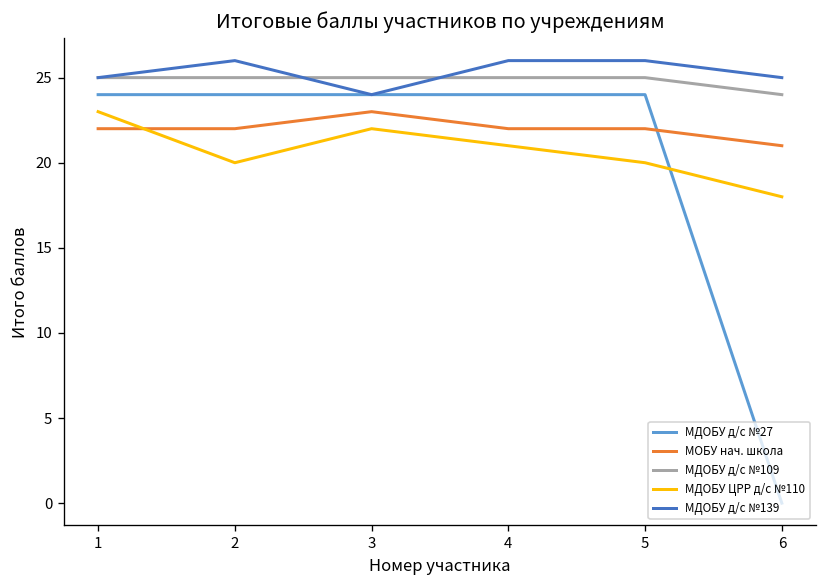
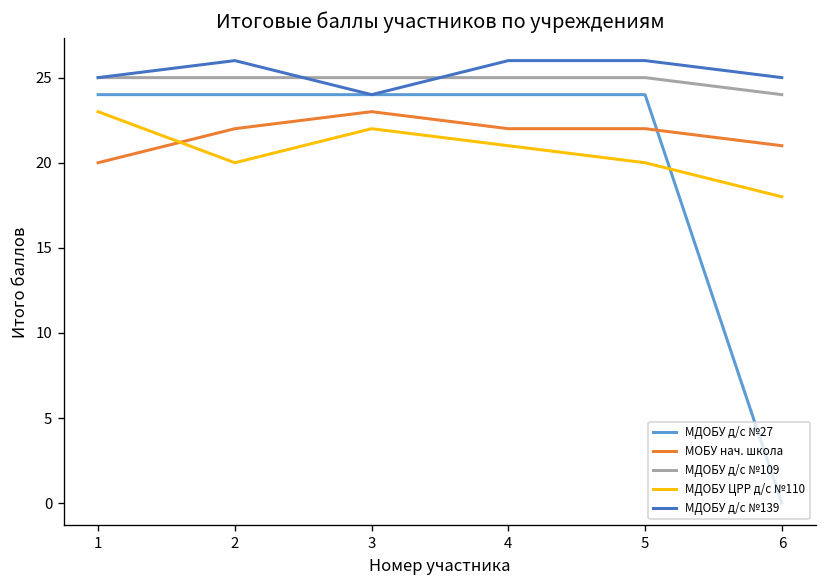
  {
    "МОБУ нач. школа": {
-     "1": 22,
+     "1": 20,
      "2": 22,
      "3": 23,
      "4": 22,
      "5": 22,
      "6": 21
    },
    "МДОБУ д/с №109": {
      "2": 25,
      "3": 25,
      "4": 25,
      "5": 25,
      "6": 24
    },
    "МДОБУ ЦРР д/с №110": {
      "1": 23,
      "2": 20,
      "3": 22,
      "4": 21,
      "5": 20,
      "6": 18
    }
  }
